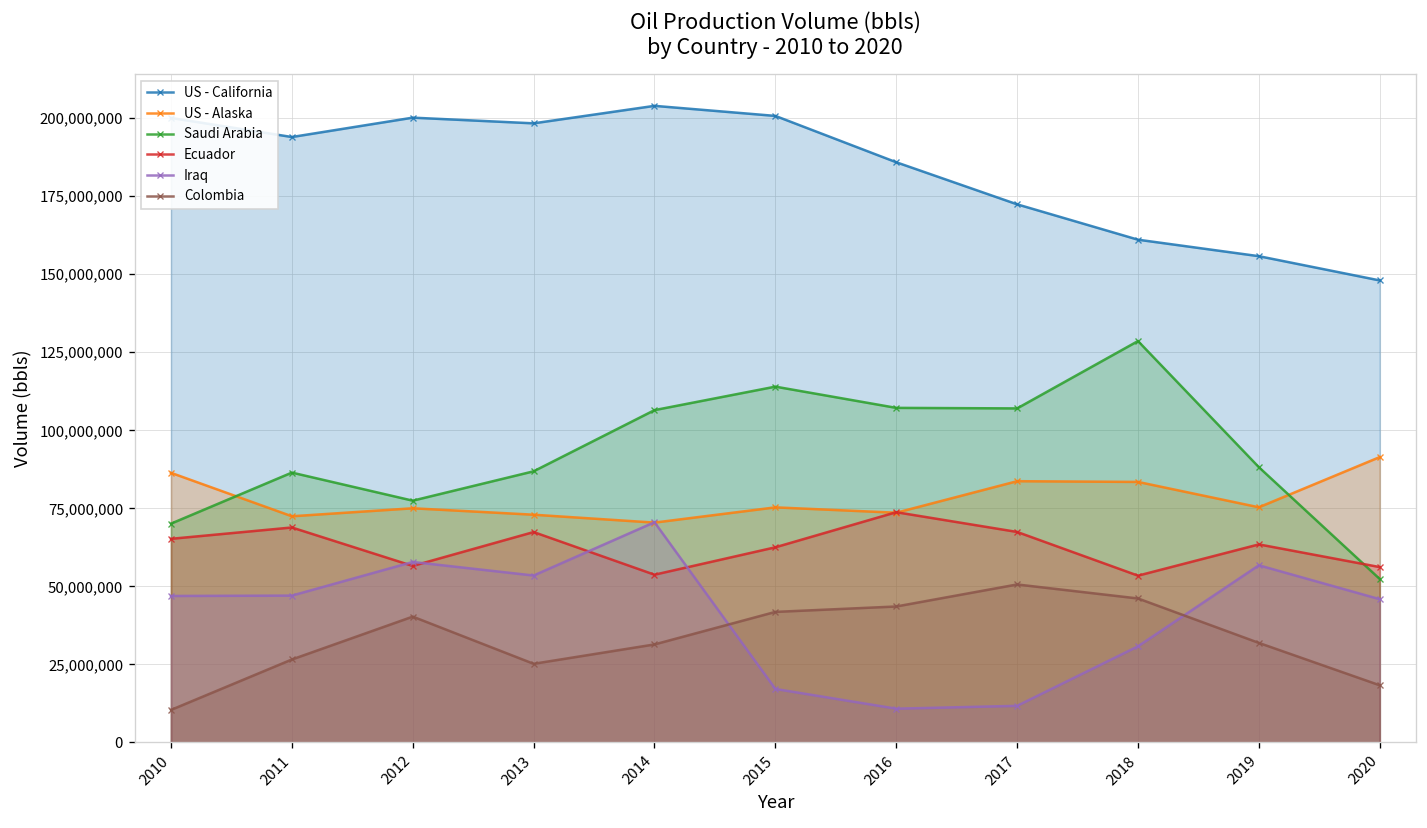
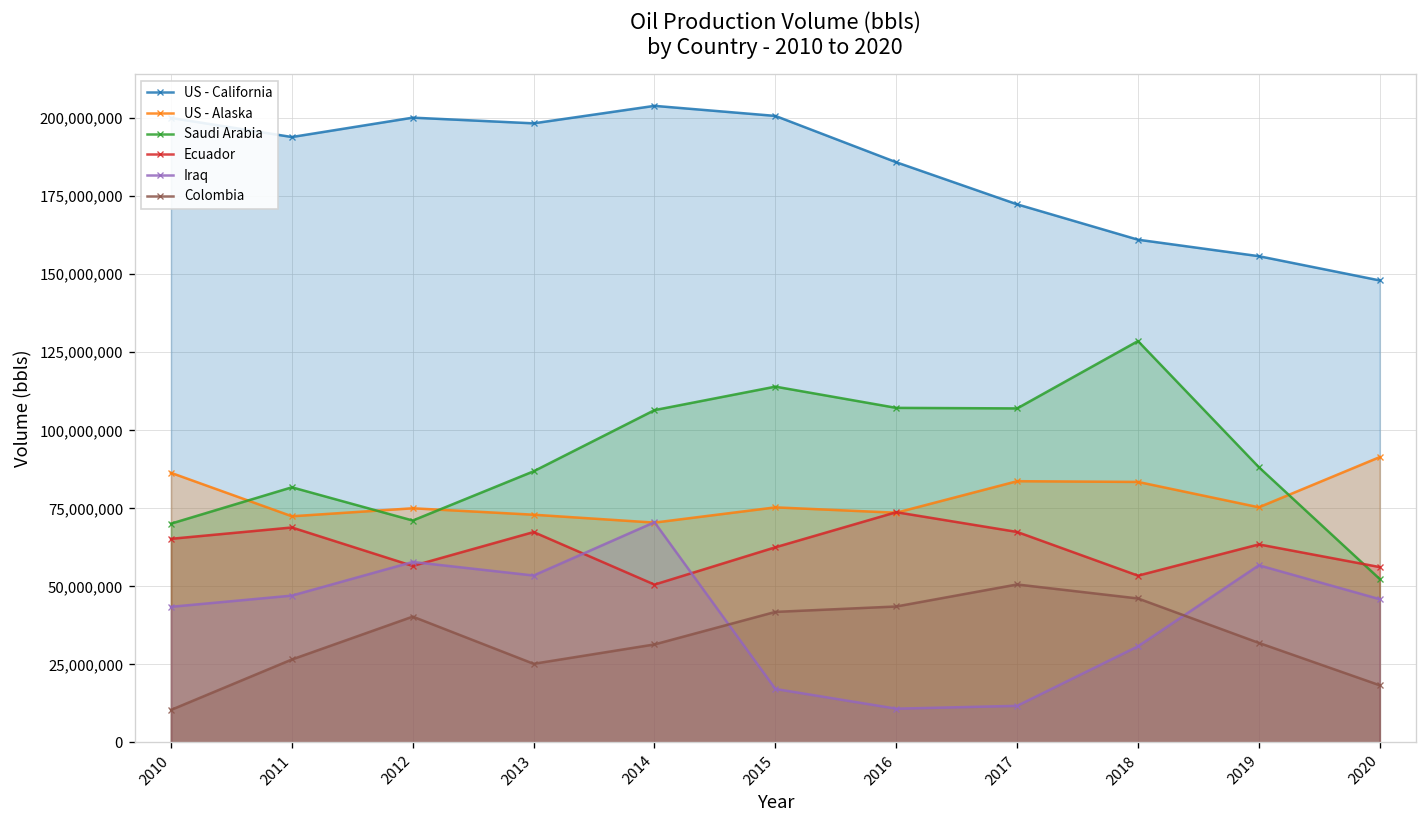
  {
    "US - California": {
      "2011": "194,000,000",
      "2012": "200,000,000",
      "2013": "198,000,000",
      "2014": "204,000,000",
      "2015": "201,000,000",
      "2016": "186,000,000",
      "2017": "172,000,000",
      "2018": "161,000,000",
      "2019": "156,000,000",
      "2020": "148,000,000"
    },
    "US - Alaska": {
      "2010": "86,000,000",
      "2011": "72,000,000",
      "2012": "75,000,000",
      "2013": "73,000,000",
      "2015": "75,000,000",
      "2017": "84,000,000",
      "2018": "83,000,000",
      "2019": "75,000,000",
      "2020": "91,000,000"
    },
    "Saudi Arabia": {
      "2010": "70,000,000",
-     "2011": "86,000,000",
-     "2012": "77,000,000",
+     "2011": "82,000,000",
+     "2012": "71,000,000",
      "2013": "87,000,000",
      "2014": "106,000,000",
      "2015": "114,000,000",
      "2016": "107,000,000",
      "2017": "107,000,000",
      "2018": "129,000,000",
      "2019": "88,000,000",
      "2020": "52,000,000"
    },
    "Ecuador": {
      "2010": "65,000,000",
      "2011": "69,000,000",
      "2012": "57,000,000",
      "2013": "67,000,000",
-     "2014": "54,000,000",
+     "2014": "51,000,000",
      "2015": "63,000,000",
      "2017": "67,000,000",
      "2018": "53,000,000",
      "2019": "63,000,000",
      "2020": "56,000,000"
    },
    "Iraq": {
-     "2010": "47,000,000",
+     "2010": "43,000,000",
      "2011": "47,000,000",
      "2012": "58,000,000",
      "2013": "53,000,000",
      "2015": "17,000,000",
      "2016": "11,000,000",
      "2017": "12,000,000",
      "2018": "31,000,000",
      "2019": "57,000,000",
      "2020": "46,000,000"
    },
    "Colombia": {
      "2010": "10,000,000",
      "2011": "27,000,000",
      "2012": "40,000,000",
      "2013": "25,000,000",
      "2014": "31,000,000",
      "2015": "42,000,000",
      "2016": "44,000,000",
      "2017": "51,000,000",
      "2018": "46,000,000",
      "2019": "32,000,000",
      "2020": "18,000,000"
    }
  }
